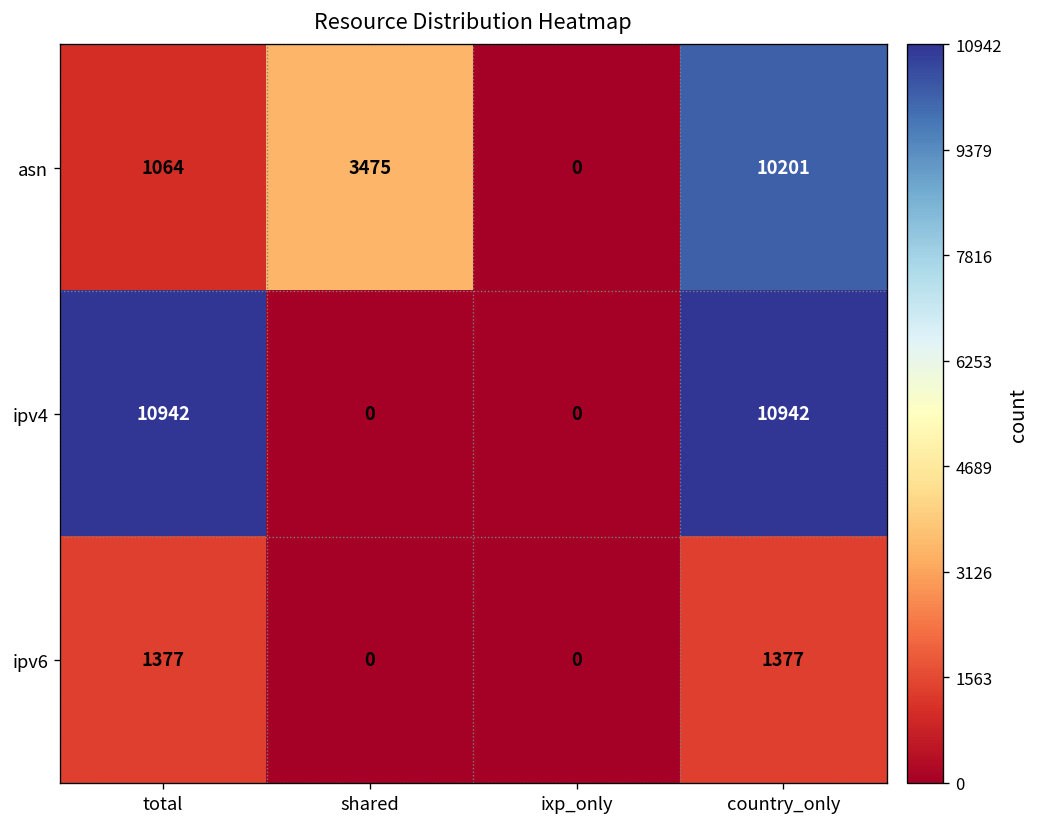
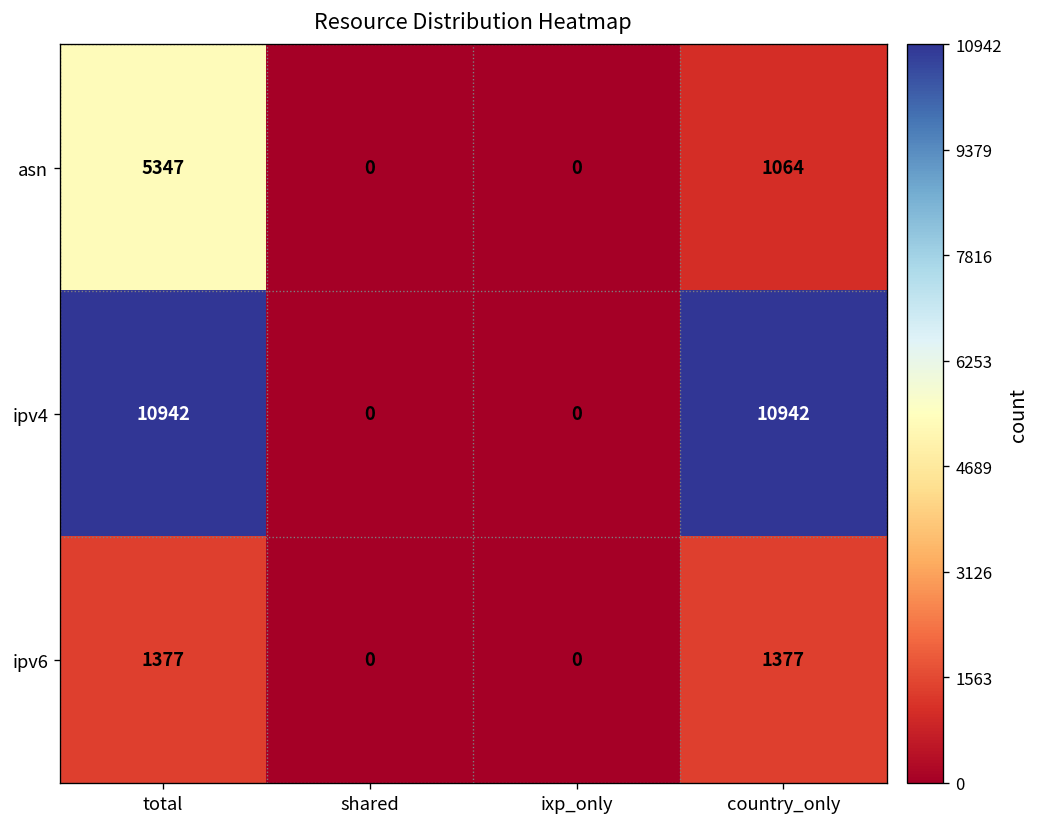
  {
    "asn": {
-     "total": 1064,
-     "shared": 3475,
+     "total": 5347,
+     "shared": 0,
      "ixp_only": 0,
-     "country_only": 10201
+     "country_only": 1064
    },
    "ipv4": {
      "total": 10942,
      "shared": 0,
      "ixp_only": 0,
      "country_only": 10942
    },
    "ipv6": {
      "total": 1377,
      "shared": 0,
      "ixp_only": 0,
      "country_only": 1377
    }
  }
